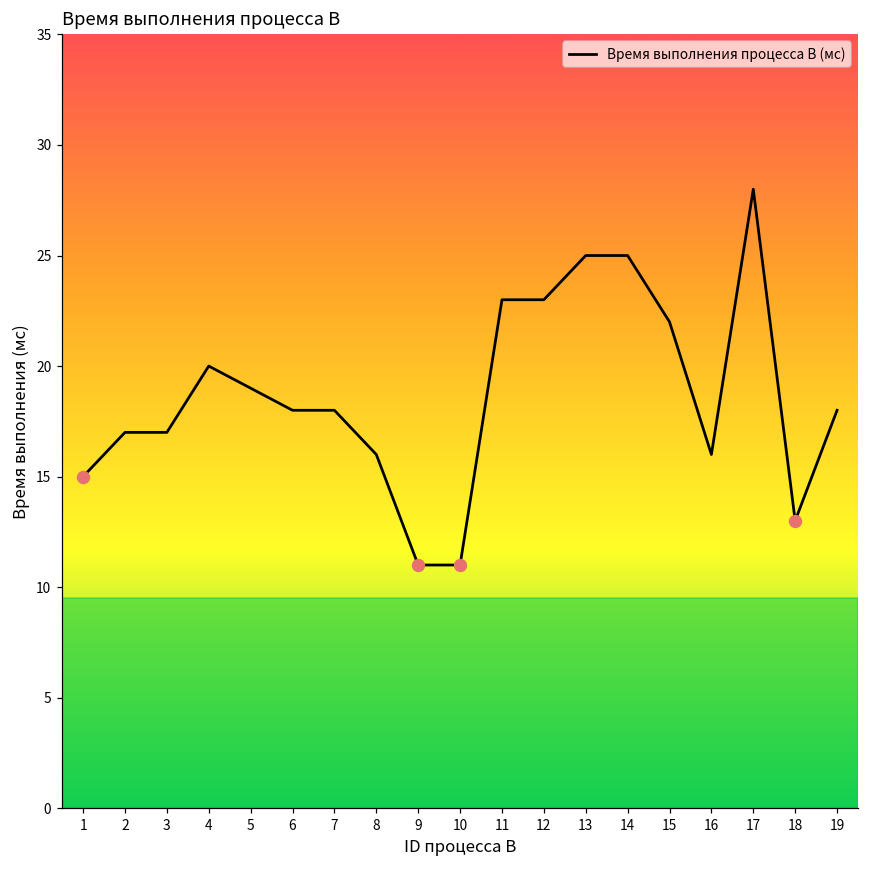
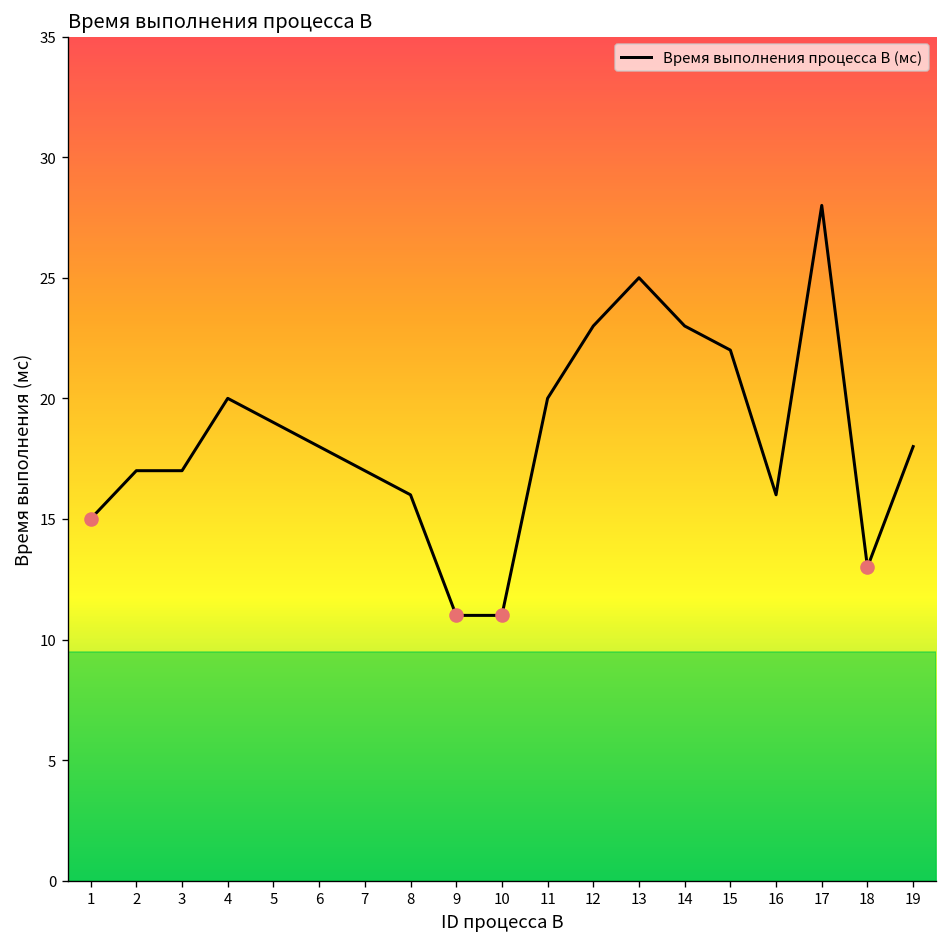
  {
    "Время выполнения процесса B (мс)": {
      "2": 17,
      "3": 17,
      "4": 20,
      "5": 19,
      "6": 18,
-     "7": 18,
+     "7": 17,
      "8": 16,
-     "11": 23,
+     "11": 20,
      "12": 23,
      "13": 25,
-     "14": 25,
+     "14": 23,
      "15": 22,
      "16": 16,
      "17": 28,
      "19": 18
    }
  }
